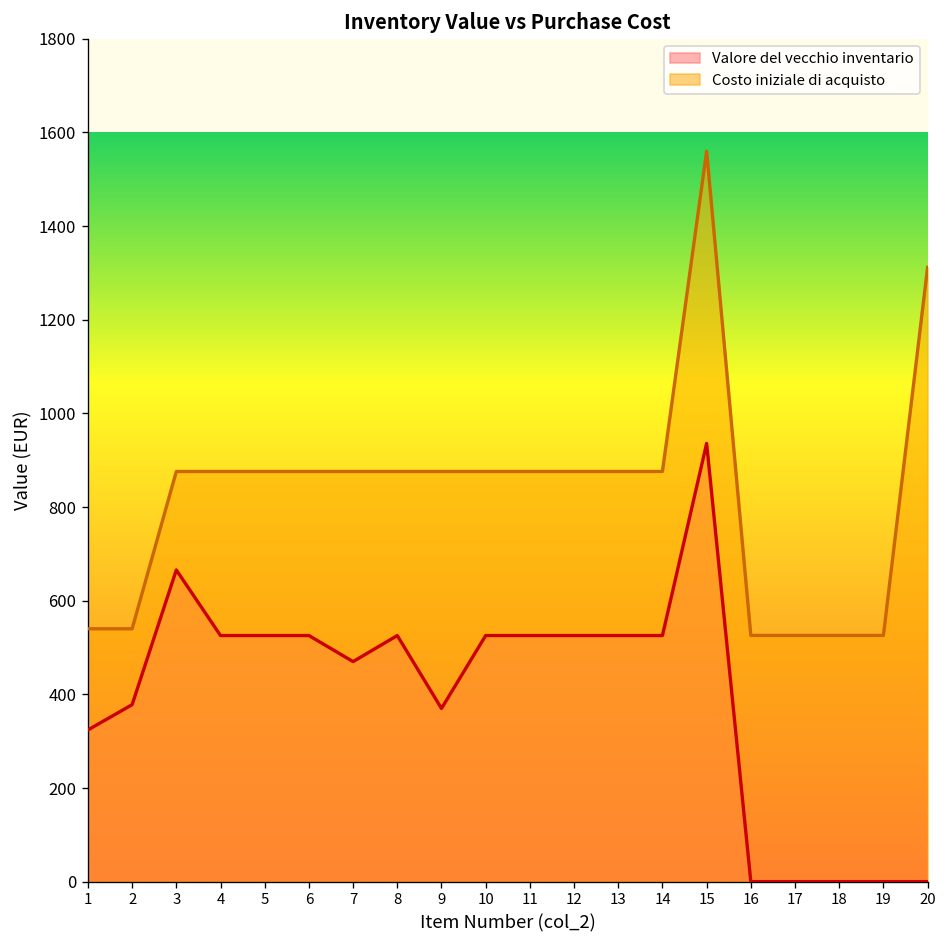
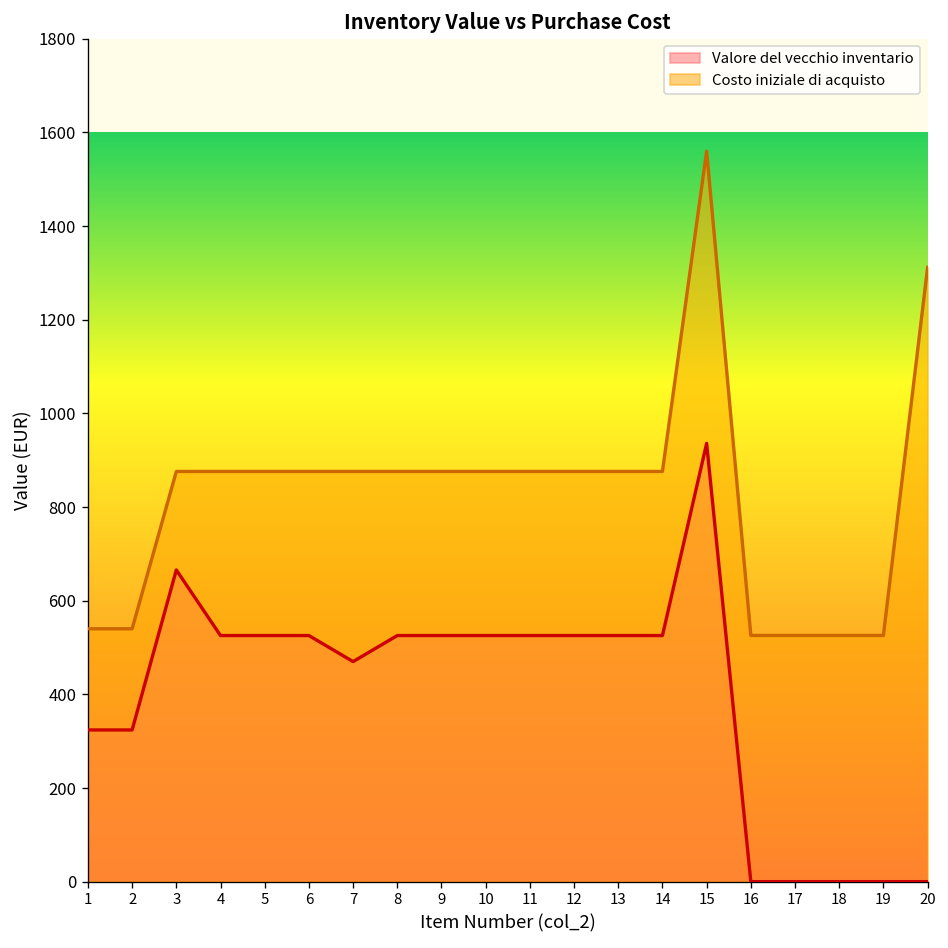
  {
    "Valore del vecchio inventario": {
      "1": 320,
-     "2": 380,
+     "2": 320,
      "3": 670,
      "4": 530,
      "5": 530,
      "6": 530,
      "7": 470,
      "8": 530,
-     "9": 370,
+     "9": 530,
      "10": 530,
      "11": 530,
      "12": 530,
      "13": 530,
      "14": 530,
      "15": 940,
      "16": 0,
      "17": 0,
      "18": 0,
      "19": 0,
      "20": 0
    },
    "Costo iniziale di acquisto": {
      "1": 540,
      "2": 540,
      "3": 880,
      "4": 880,
      "5": 880,
      "6": 880,
      "7": 880,
      "8": 880,
      "9": 880,
      "10": 880,
      "11": 880,
      "12": 880,
      "13": 880,
      "14": 880,
      "15": 1560,
      "16": 530,
      "17": 530,
      "18": 530,
      "19": 530,
      "20": 1310
    }
  }
